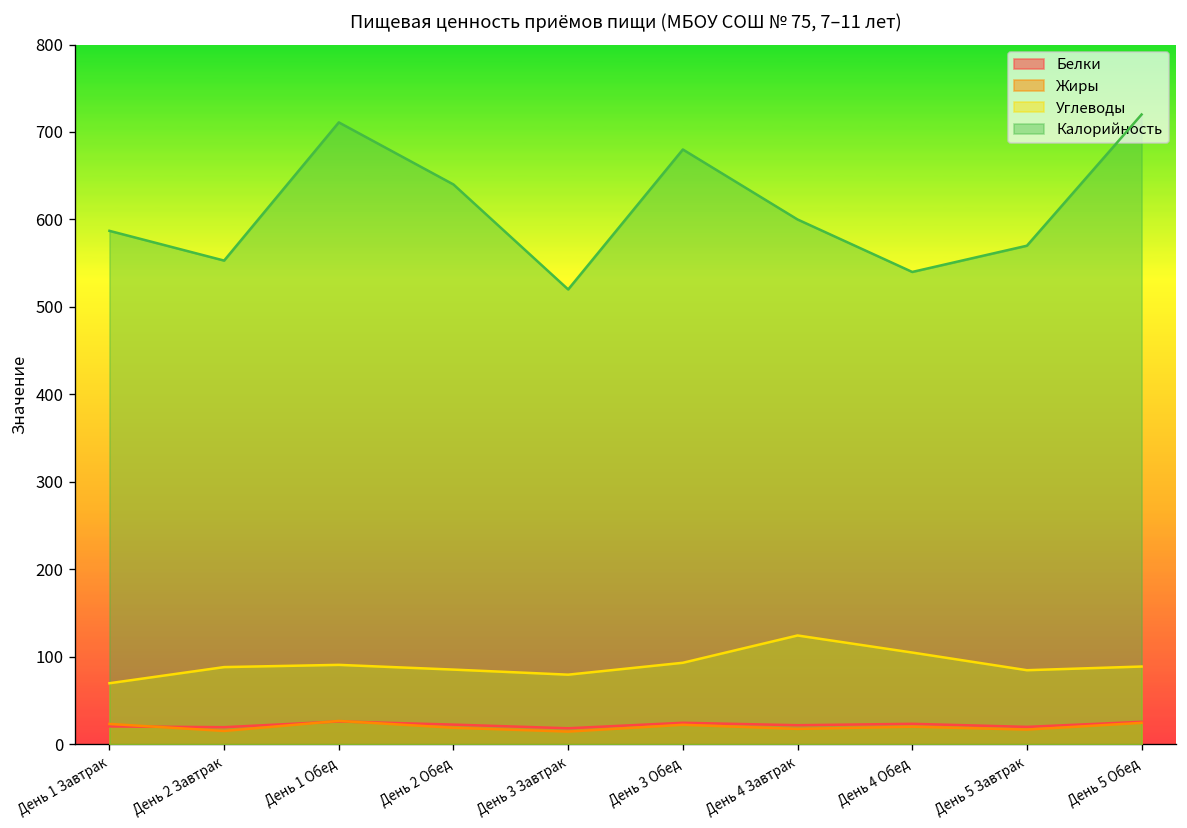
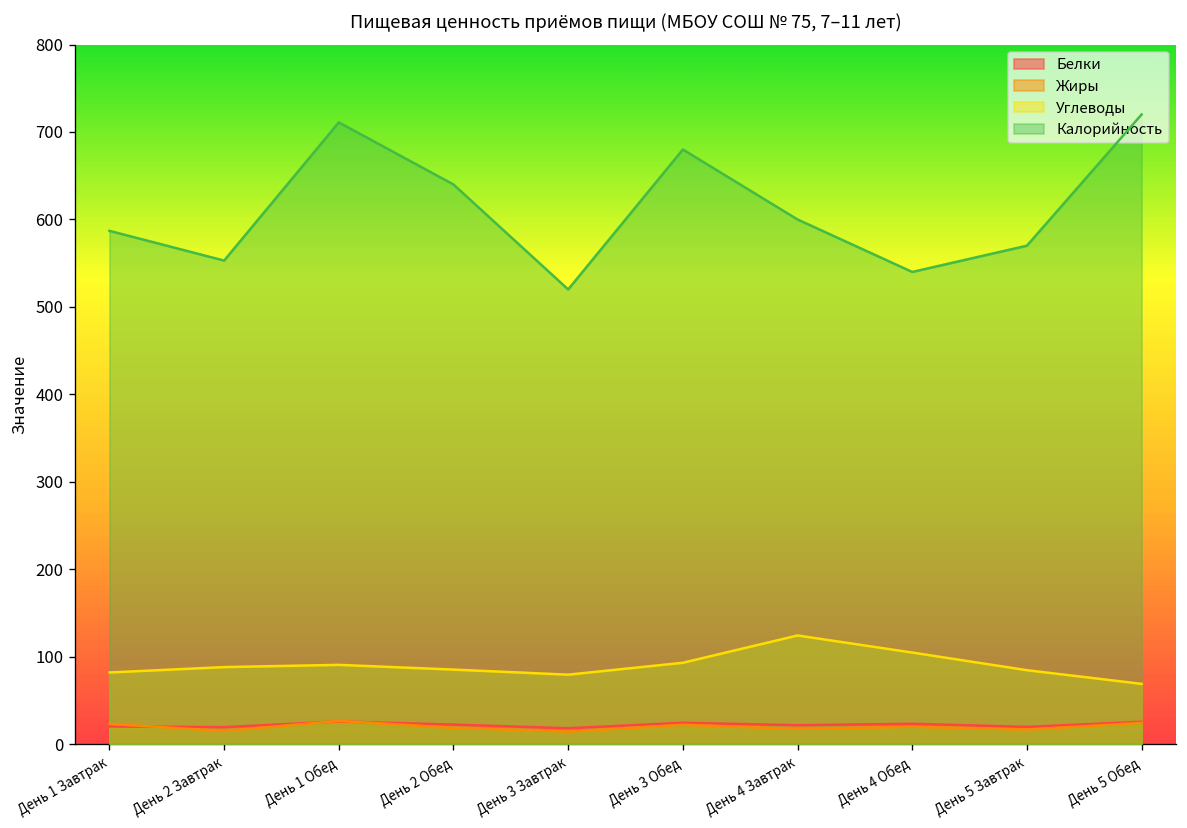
  {
    "Белки": {
      "День 2 Завтрак": 20,
      "День 2 Обед": 20,
      "День 3 Завтрак": 20,
      "День 4 Завтрак": 20
    },
    "Жиры": {
      "День 2 Завтрак": 20,
      "День 2 Обед": 20,
      "День 3 Завтрак": 10,
      "День 4 Завтрак": 20
    },
    "Углеводы": {
-     "День 1 Завтрак": 70,
+     "День 1 Завтрак": 80,
      "День 2 Завтрак": 90,
      "День 1 Обед": 90,
      "День 2 Обед": 90,
      "День 3 Завтрак": 80,
      "День 3 Обед": 90,
      "День 4 Завтрак": 120,
      "День 4 Обед": 100,
      "День 5 Завтрак": 80,
-     "День 5 Обед": 90
+     "День 5 Обед": 70
    },
    "Калорийность": {
      "День 1 Завтрак": 590,
      "День 2 Завтрак": 550,
      "День 1 Обед": 710,
      "День 2 Обед": 640,
      "День 3 Завтрак": 520,
      "День 3 Обед": 680,
      "День 4 Завтрак": 600,
      "День 4 Обед": 540,
      "День 5 Завтрак": 570
    }
  }
